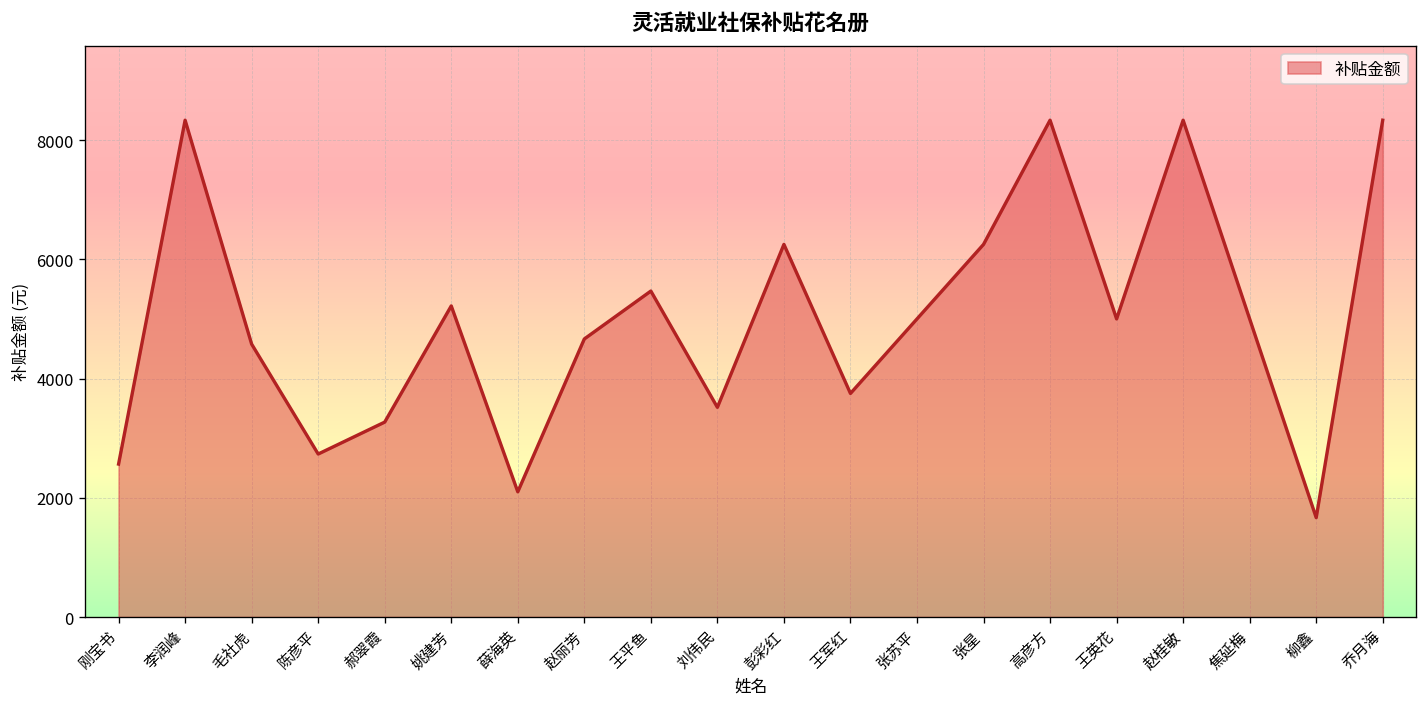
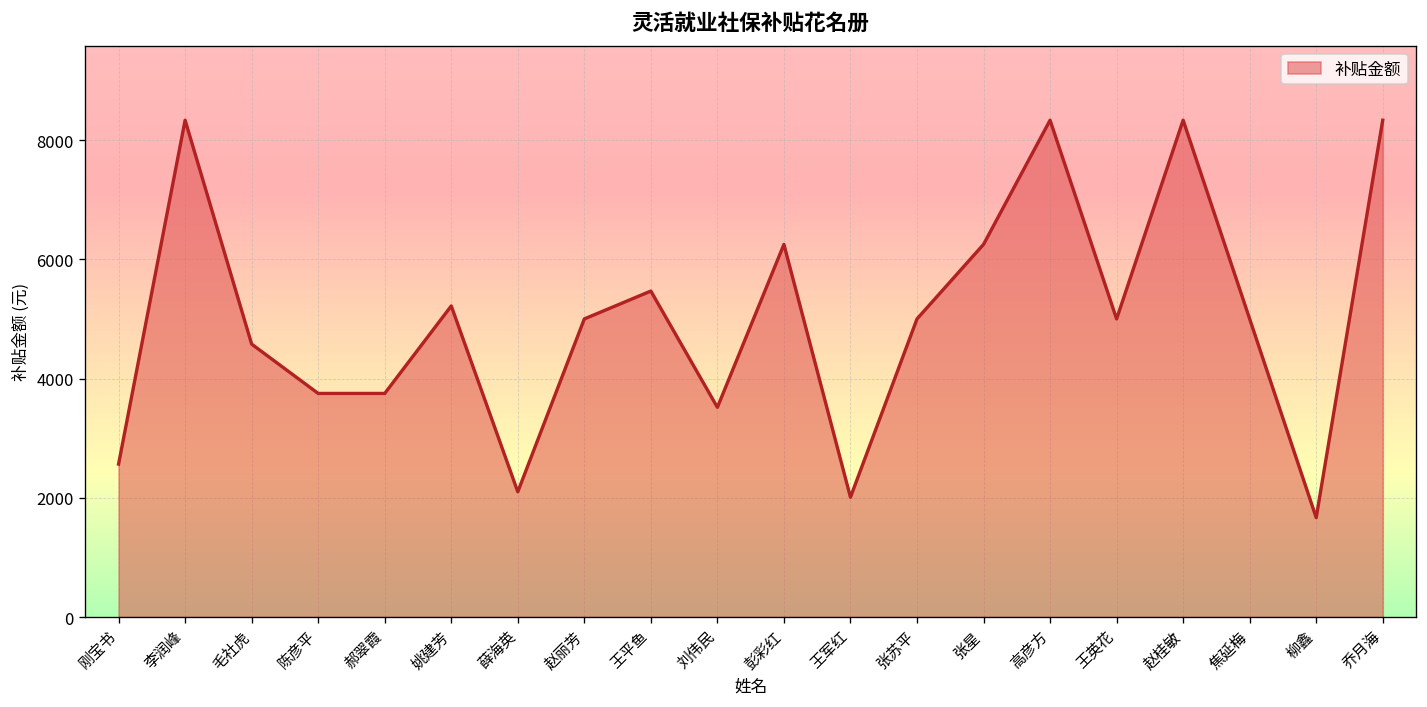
  {
    "刚宝书": 2600,
    "李润峰": 8300,
    "毛社虎": 4600,
-   "陈彦平": 2700,
-   "郝翠霞": 3300,
+   "陈彦平": 3800,
+   "郝翠霞": 3800,
    "姚建芳": 5200,
    "薛海英": 2100,
-   "赵丽芳": 4700,
+   "赵丽芳": 5000,
    "王平鱼": 5500,
    "刘伟民": 3500,
    "彭彩红": 6300,
-   "王军红": 3800,
+   "王军红": 2000,
    "张苏平": 5000,
    "张星": 6300,
    "高彦方": 8300,
    "王英花": 5000,
    "赵桂敏": 8300,
    "焦延梅": 5000,
    "柳鑫": 1700,
    "乔月海": 8300
  }
